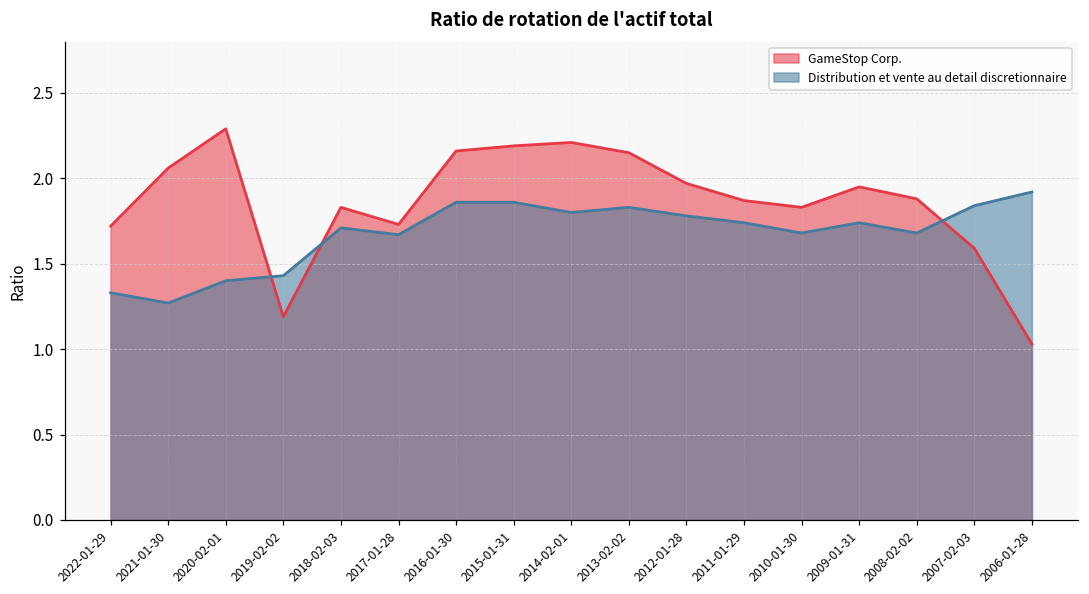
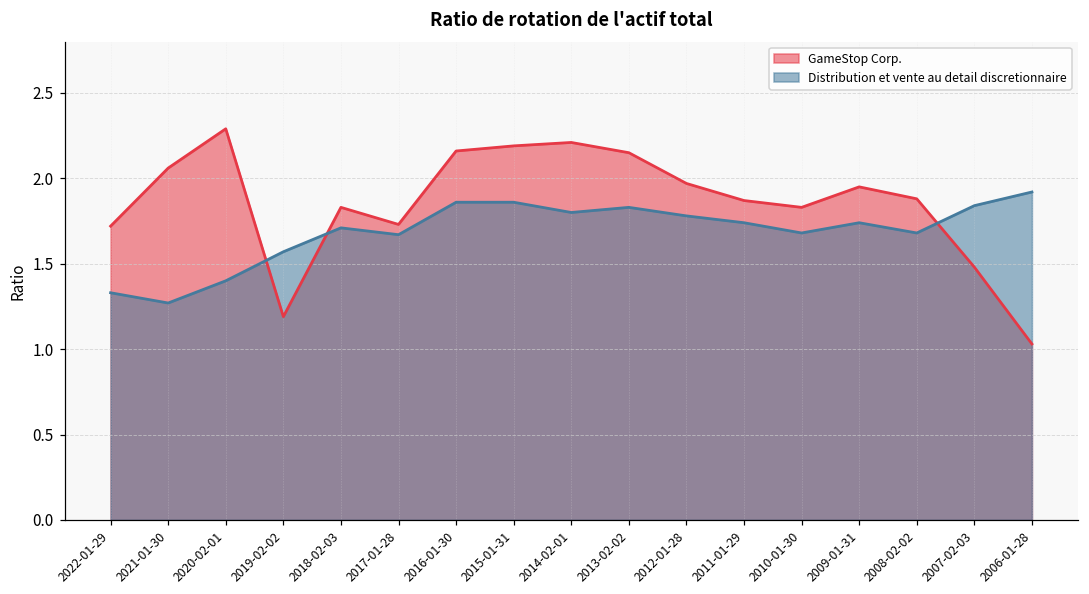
  {
    "GameStop Corp.": {
      "2022-01-29": 1.72,
      "2021-01-30": 2.06,
      "2020-02-01": 2.29,
      "2019-02-02": 1.19,
      "2018-02-03": 1.83,
      "2017-01-28": 1.73,
      "2016-01-30": 2.16,
      "2015-01-31": 2.19,
      "2014-02-01": 2.21,
      "2013-02-02": 2.15,
      "2012-01-28": 1.97,
      "2011-01-29": 1.87,
      "2010-01-30": 1.83,
      "2009-01-31": 1.95,
      "2008-02-02": 1.88,
-     "2007-02-03": 1.59,
+     "2007-02-03": 1.48,
      "2006-01-28": 1.03
    },
    "Distribution et vente au detail discretionnaire": {
      "2022-01-29": 1.33,
      "2021-01-30": 1.27,
      "2020-02-01": 1.40,
-     "2019-02-02": 1.43,
+     "2019-02-02": 1.57,
      "2018-02-03": 1.71,
      "2017-01-28": 1.67,
      "2016-01-30": 1.86,
      "2015-01-31": 1.86,
      "2014-02-01": 1.80,
      "2013-02-02": 1.83,
      "2012-01-28": 1.78,
      "2011-01-29": 1.74,
      "2010-01-30": 1.68,
      "2009-01-31": 1.74,
      "2008-02-02": 1.68,
      "2007-02-03": 1.84,
      "2006-01-28": 1.92
    }
  }
